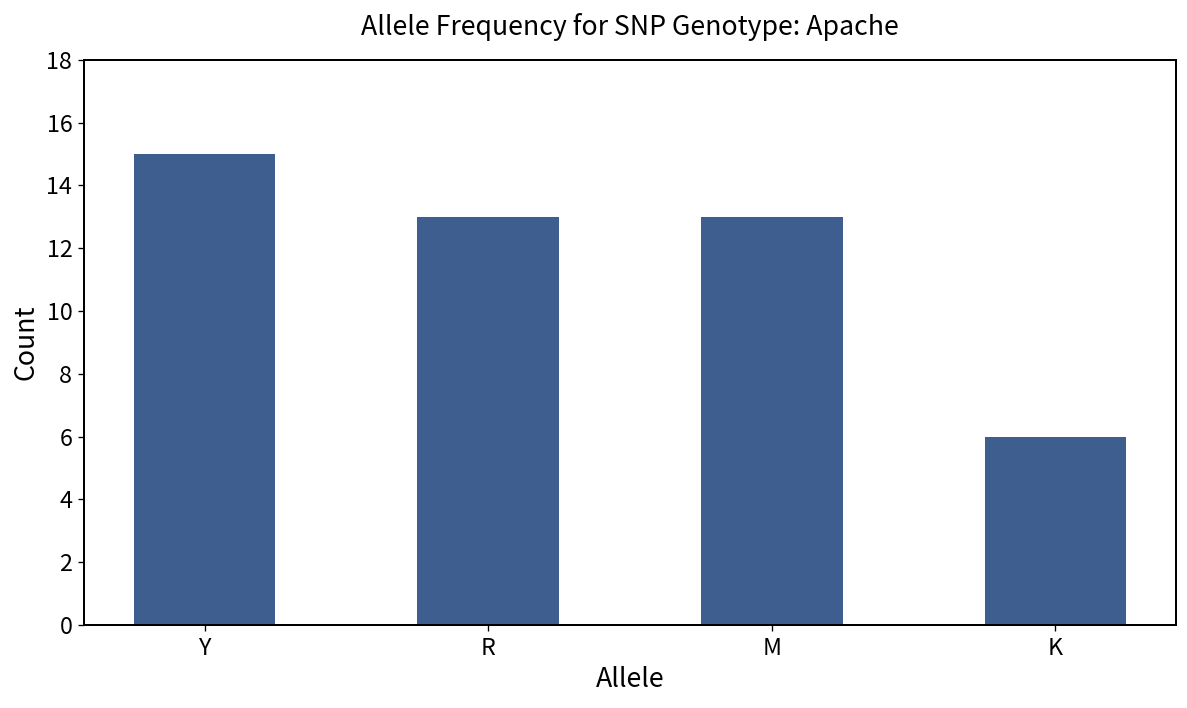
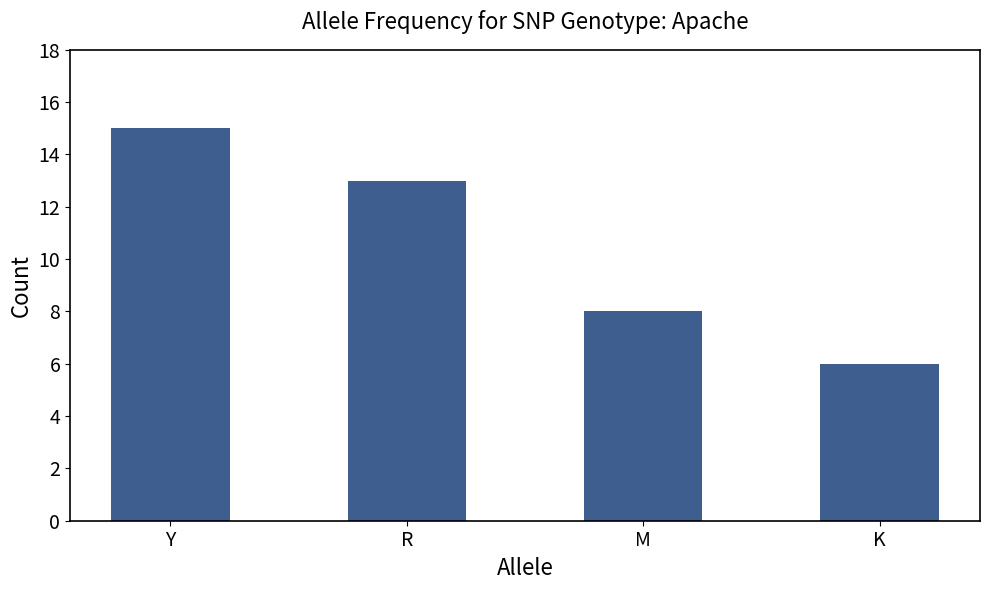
  {
    "Y": 15,
    "R": 13,
-   "M": 13,
+   "M": 8,
    "K": 6
  }
